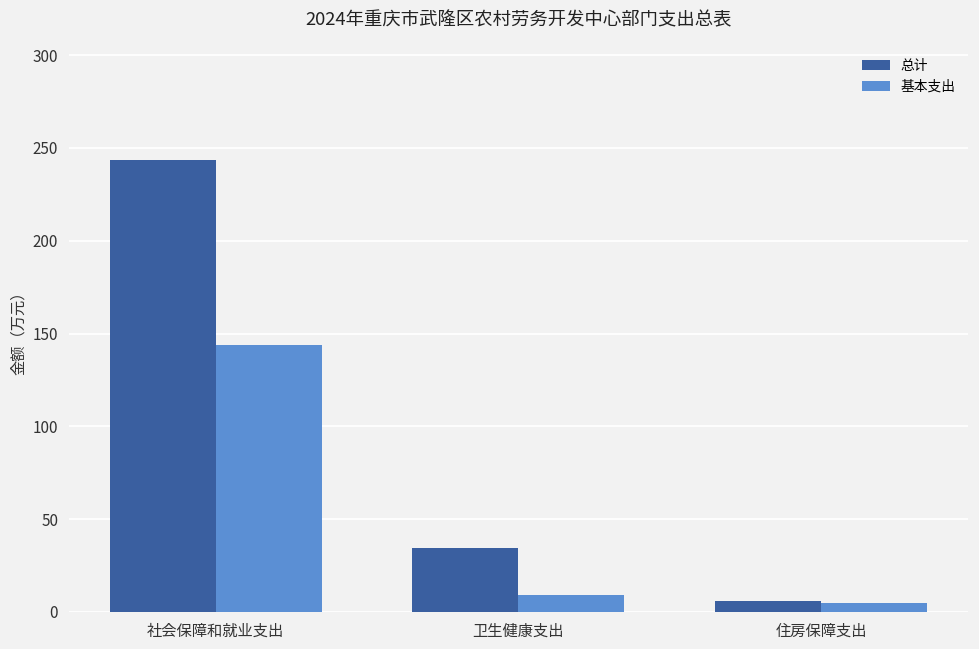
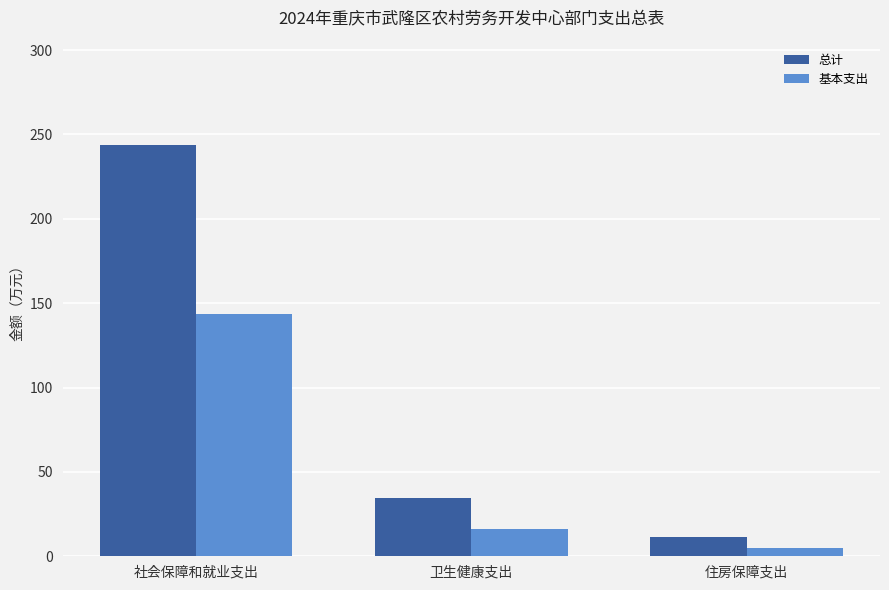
  {
    "总计": {
      "社会保障和就业支出": 244,
      "卫生健康支出": 35,
-     "住房保障支出": 6
+     "住房保障支出": 11
    },
    "基本支出": {
      "社会保障和就业支出": 144,
-     "卫生健康支出": 9,
+     "卫生健康支出": 16,
      "住房保障支出": 5
    }
  }
